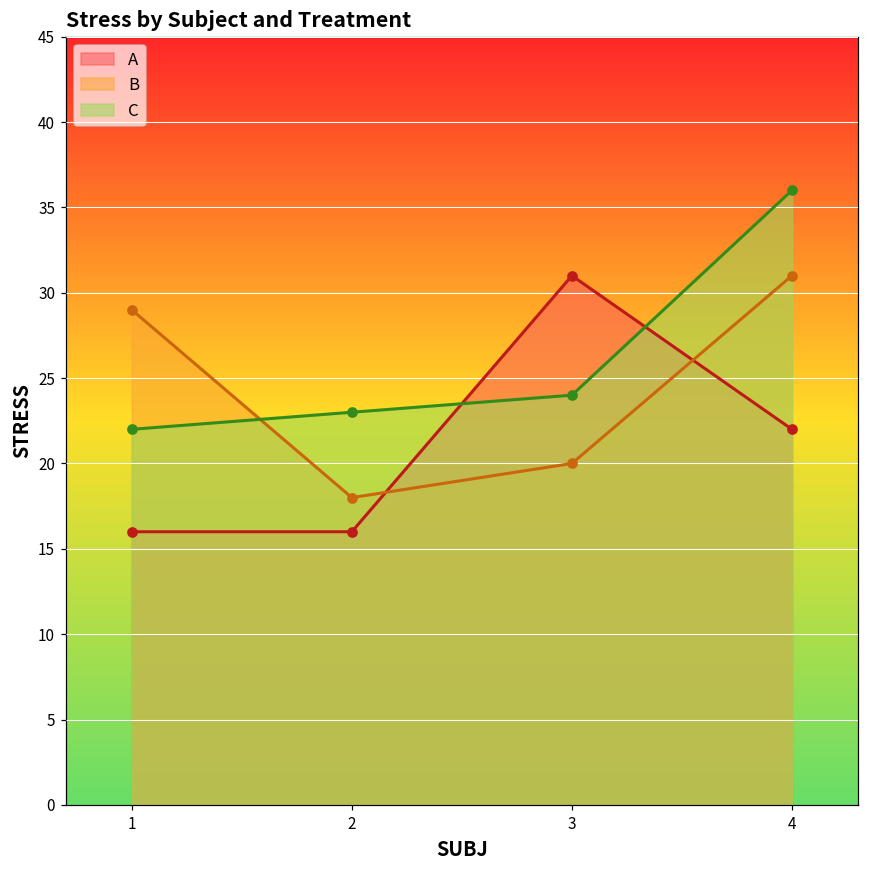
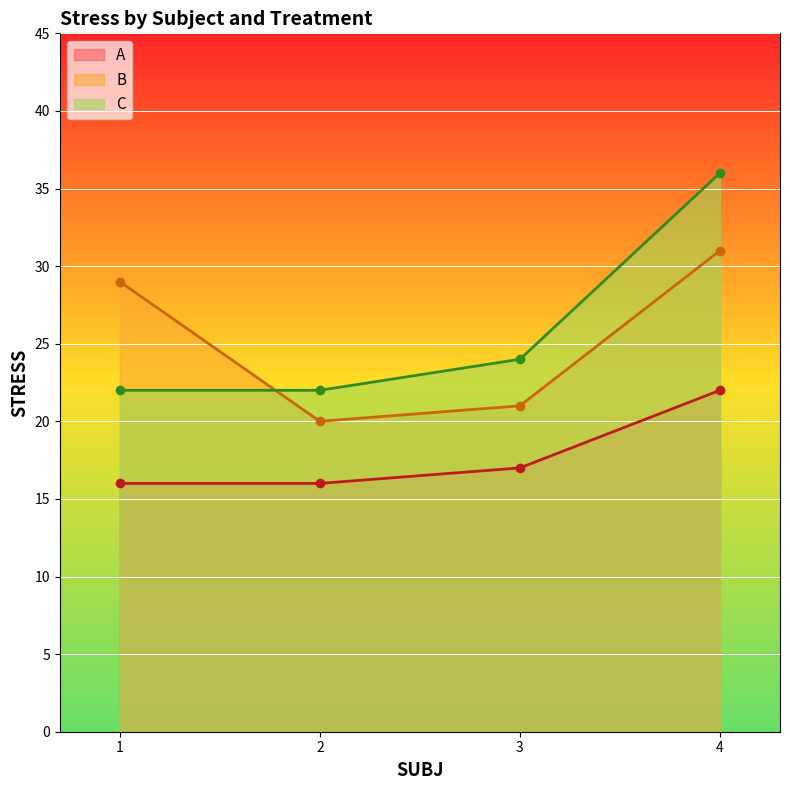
  {
    "A": {
      "1": 16,
      "2": 16,
-     "3": 31,
+     "3": 17,
      "4": 22
    },
    "B": {
      "1": 29,
-     "2": 18,
-     "3": 20,
+     "2": 20,
+     "3": 21,
      "4": 31
    },
    "C": {
      "1": 22,
-     "2": 23,
+     "2": 22,
      "3": 24,
      "4": 36
    }
  }
